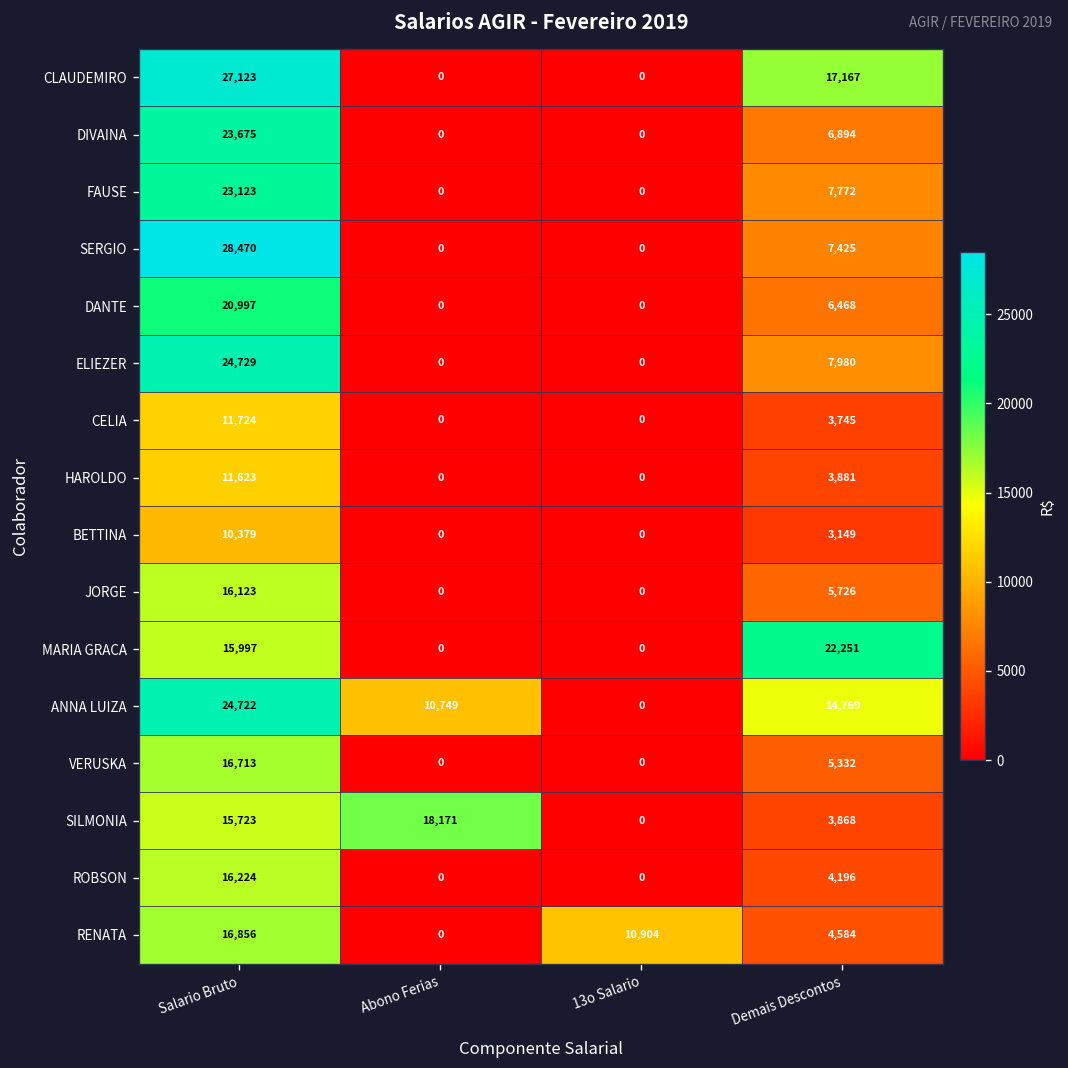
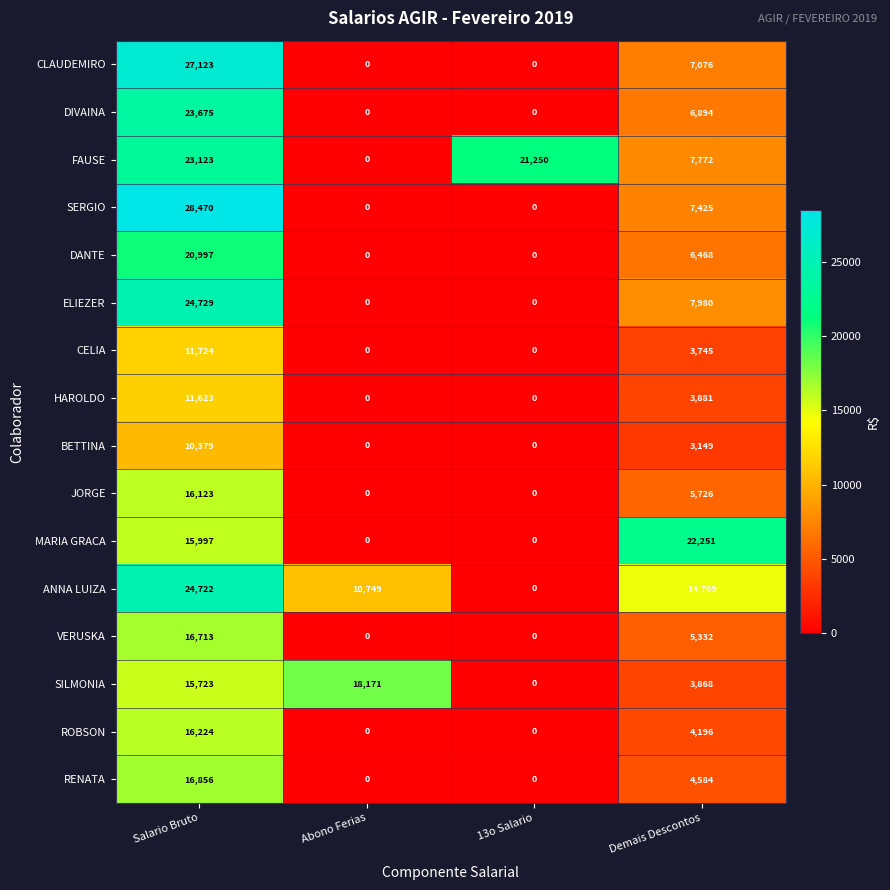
  {
    "CLAUDEMIRO": {
      "Salario Bruto": "27,123",
      "Abono Ferias": "0",
      "13o Salario": "0",
-     "Demais Descontos": "17,167"
+     "Demais Descontos": "7,076"
    },
    "DIVAINA": {
      "Salario Bruto": "23,675",
      "Abono Ferias": "0",
      "13o Salario": "0",
      "Demais Descontos": "6,894"
    },
    "FAUSE": {
      "Salario Bruto": "23,123",
      "Abono Ferias": "0",
-     "13o Salario": "0",
+     "13o Salario": "21,250",
      "Demais Descontos": "7,772"
    },
    "SERGIO": {
      "Salario Bruto": "28,470",
      "Abono Ferias": "0",
      "13o Salario": "0",
      "Demais Descontos": "7,425"
    },
    "DANTE": {
      "Salario Bruto": "20,997",
      "Abono Ferias": "0",
      "13o Salario": "0",
      "Demais Descontos": "6,468"
    },
    "ELIEZER": {
      "Salario Bruto": "24,729",
      "Abono Ferias": "0",
      "13o Salario": "0",
      "Demais Descontos": "7,980"
    },
    "CELIA": {
      "Salario Bruto": "11,724",
      "Abono Ferias": "0",
      "13o Salario": "0",
      "Demais Descontos": "3,745"
    },
    "HAROLDO": {
      "Salario Bruto": "11,623",
      "Abono Ferias": "0",
      "13o Salario": "0",
      "Demais Descontos": "3,881"
    },
    "BETTINA": {
      "Salario Bruto": "10,379",
      "Abono Ferias": "0",
      "13o Salario": "0",
      "Demais Descontos": "3,149"
    },
    "JORGE": {
      "Salario Bruto": "16,123",
      "Abono Ferias": "0",
      "13o Salario": "0",
      "Demais Descontos": "5,726"
    },
    "MARIA GRACA": {
      "Salario Bruto": "15,997",
      "Abono Ferias": "0",
      "13o Salario": "0",
      "Demais Descontos": "22,251"
    },
    "ANNA LUIZA": {
      "Salario Bruto": "24,722",
      "Abono Ferias": "10,749",
      "13o Salario": "0",
      "Demais Descontos": "14,769"
    },
    "VERUSKA": {
      "Salario Bruto": "16,713",
      "Abono Ferias": "0",
      "13o Salario": "0",
      "Demais Descontos": "5,332"
    },
    "SILMONIA": {
      "Salario Bruto": "15,723",
      "Abono Ferias": "18,171",
      "13o Salario": "0",
      "Demais Descontos": "3,868"
    },
    "ROBSON": {
      "Salario Bruto": "16,224",
      "Abono Ferias": "0",
      "13o Salario": "0",
      "Demais Descontos": "4,196"
    },
    "RENATA": {
      "Salario Bruto": "16,856",
      "Abono Ferias": "0",
-     "13o Salario": "10,904",
+     "13o Salario": "0",
      "Demais Descontos": "4,584"
    }
  }
